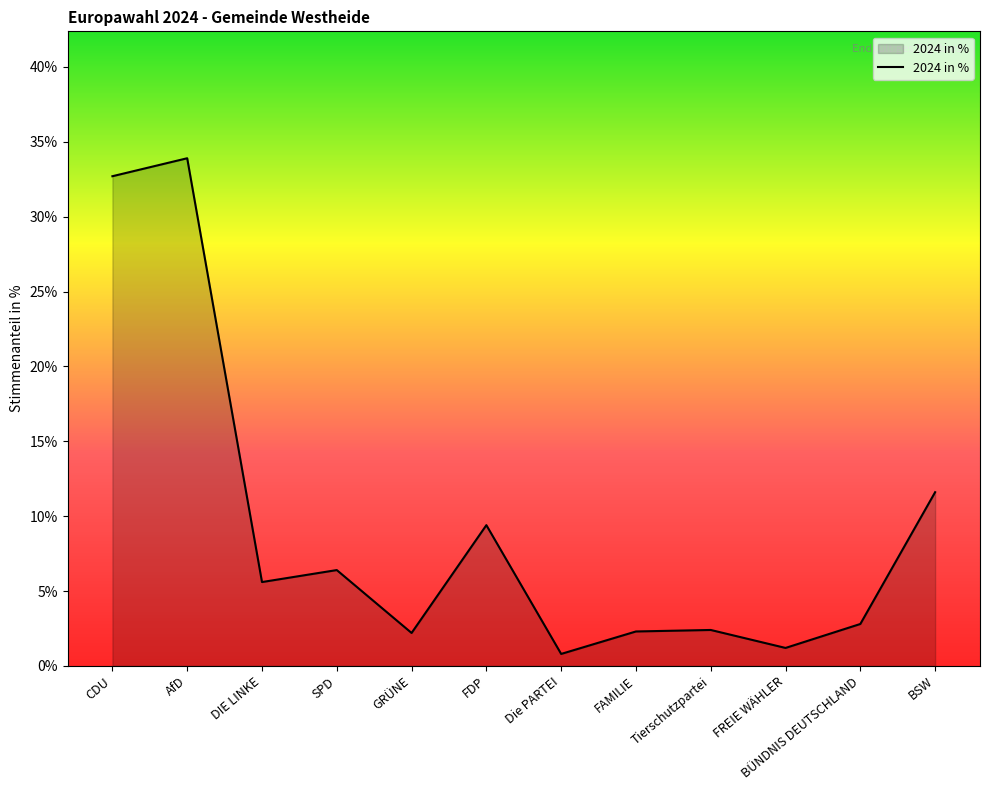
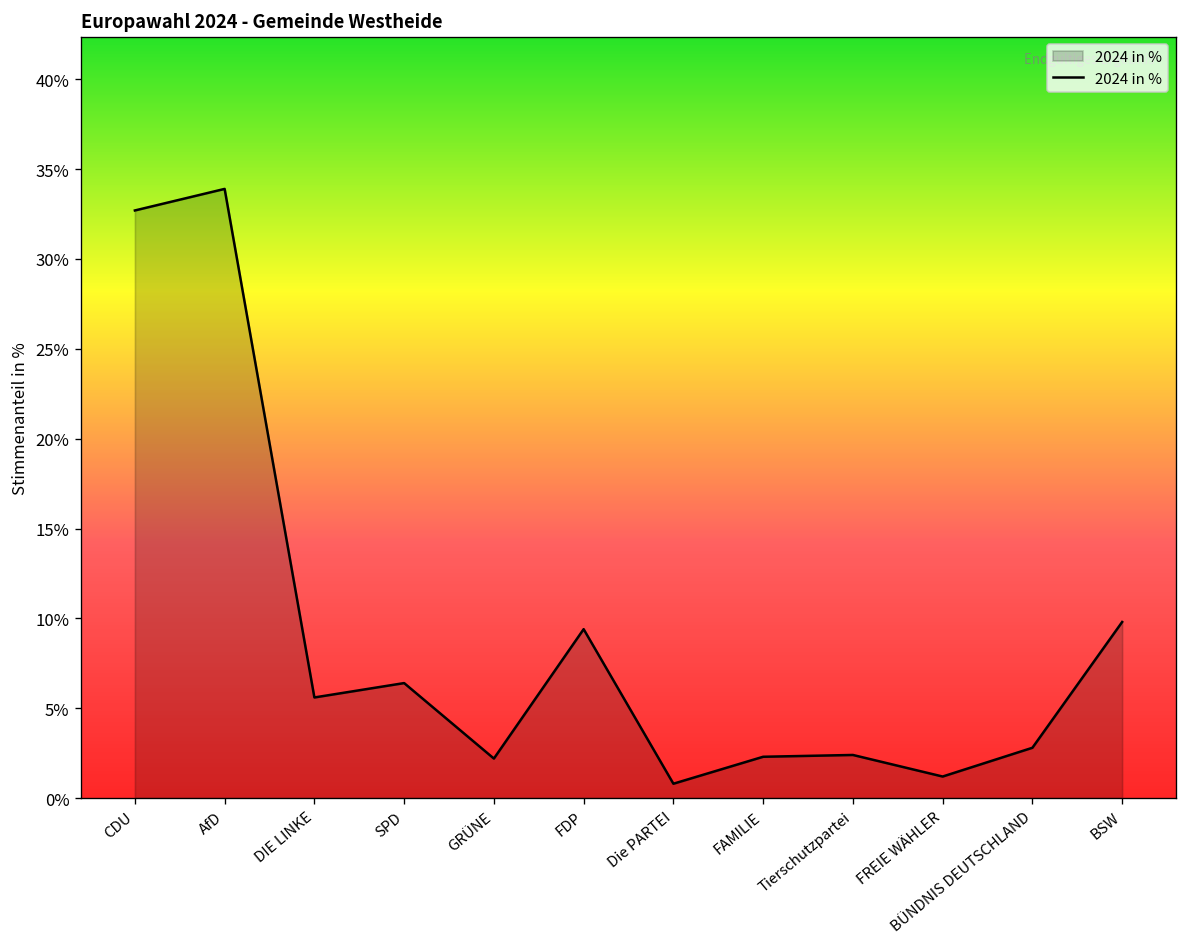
  {
    "CDU": "32.7%",
    "AfD": "33.9%",
    "DIE LINKE": "5.6%",
    "SPD": "6.4%",
    "GRÜNE": "2.2%",
    "FDP": "9.4%",
    "Die PARTEI": "0.8%",
    "FAMILIE": "2.3%",
    "Tierschutzpartei": "2.4%",
    "FREIE WÄHLER": "1.2%",
    "BÜNDNIS DEUTSCHLAND": "2.8%",
-   "BSW": "11.6%"
+   "BSW": "9.8%"
  }
